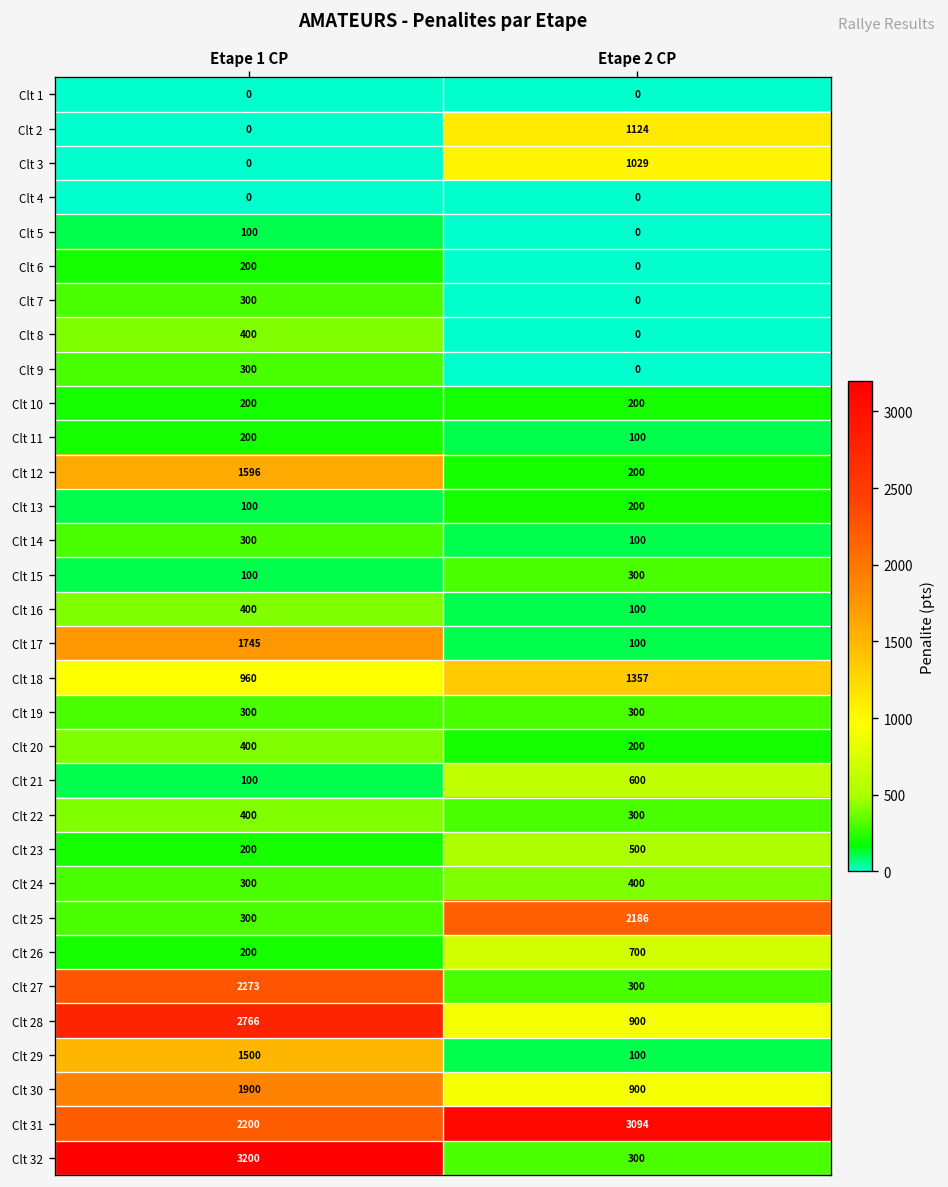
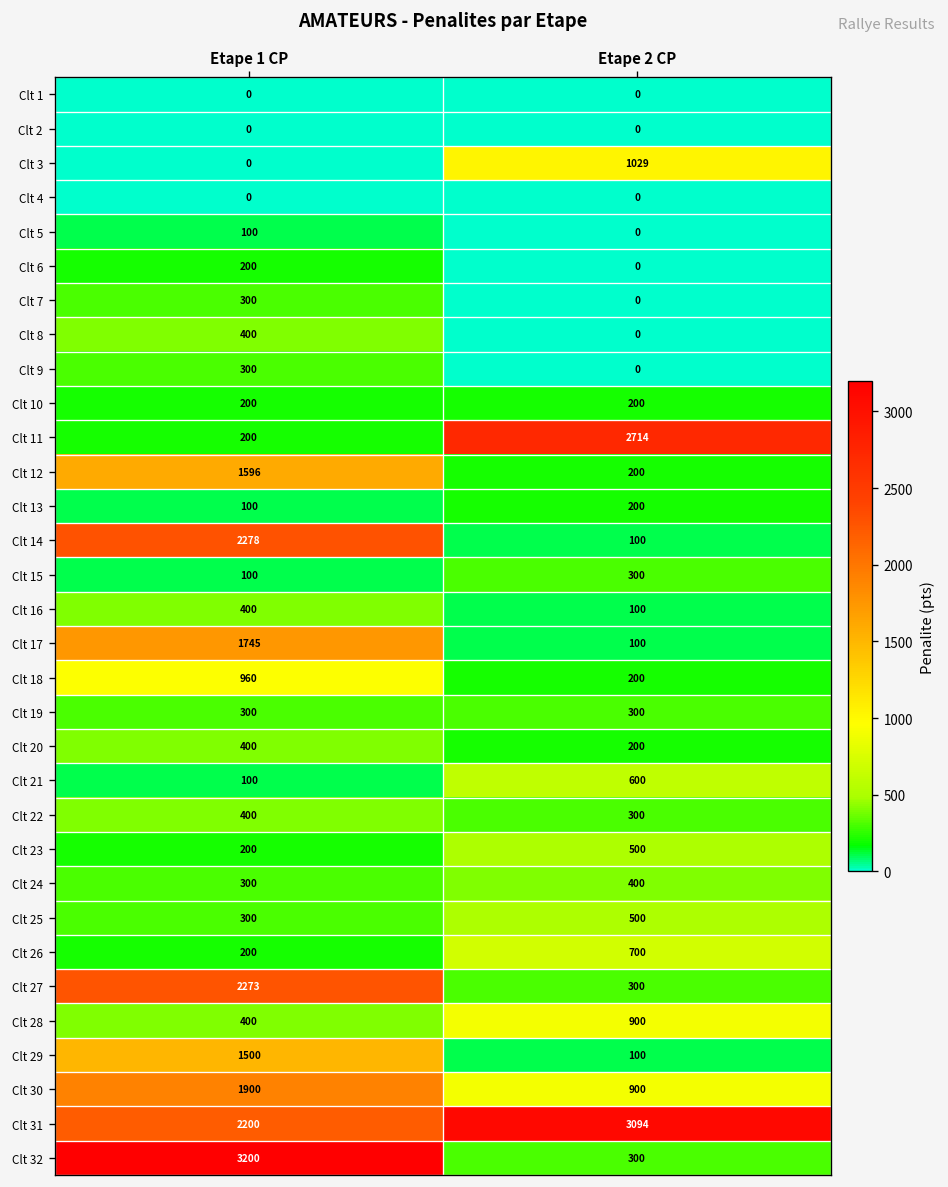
  {
    "Clt 1": {
      "Etape 1 CP": 0,
      "Etape 2 CP": 0
    },
    "Clt 2": {
      "Etape 1 CP": 0,
-     "Etape 2 CP": 1124
+     "Etape 2 CP": 0
    },
    "Clt 3": {
      "Etape 1 CP": 0,
      "Etape 2 CP": 1029
    },
    "Clt 4": {
      "Etape 1 CP": 0,
      "Etape 2 CP": 0
    },
    "Clt 5": {
      "Etape 1 CP": 100,
      "Etape 2 CP": 0
    },
    "Clt 6": {
      "Etape 1 CP": 200,
      "Etape 2 CP": 0
    },
    "Clt 7": {
      "Etape 1 CP": 300,
      "Etape 2 CP": 0
    },
    "Clt 8": {
      "Etape 1 CP": 400,
      "Etape 2 CP": 0
    },
    "Clt 9": {
      "Etape 1 CP": 300,
      "Etape 2 CP": 0
    },
    "Clt 10": {
      "Etape 1 CP": 200,
      "Etape 2 CP": 200
    },
    "Clt 11": {
      "Etape 1 CP": 200,
-     "Etape 2 CP": 100
+     "Etape 2 CP": 2714
    },
    "Clt 12": {
      "Etape 1 CP": 1596,
      "Etape 2 CP": 200
    },
    "Clt 13": {
      "Etape 1 CP": 100,
      "Etape 2 CP": 200
    },
    "Clt 14": {
-     "Etape 1 CP": 300,
+     "Etape 1 CP": 2278,
      "Etape 2 CP": 100
    },
    "Clt 15": {
      "Etape 1 CP": 100,
      "Etape 2 CP": 300
    },
    "Clt 16": {
      "Etape 1 CP": 400,
      "Etape 2 CP": 100
    },
    "Clt 17": {
      "Etape 1 CP": 1745,
      "Etape 2 CP": 100
    },
    "Clt 18": {
      "Etape 1 CP": 960,
-     "Etape 2 CP": 1357
+     "Etape 2 CP": 200
    },
    "Clt 19": {
      "Etape 1 CP": 300,
      "Etape 2 CP": 300
    },
    "Clt 20": {
      "Etape 1 CP": 400,
      "Etape 2 CP": 200
    },
    "Clt 21": {
      "Etape 1 CP": 100,
      "Etape 2 CP": 600
    },
    "Clt 22": {
      "Etape 1 CP": 400,
      "Etape 2 CP": 300
    },
    "Clt 23": {
      "Etape 1 CP": 200,
      "Etape 2 CP": 500
    },
    "Clt 24": {
      "Etape 1 CP": 300,
      "Etape 2 CP": 400
    },
    "Clt 25": {
      "Etape 1 CP": 300,
-     "Etape 2 CP": 2186
+     "Etape 2 CP": 500
    },
    "Clt 26": {
      "Etape 1 CP": 200,
      "Etape 2 CP": 700
    },
    "Clt 27": {
      "Etape 1 CP": 2273,
      "Etape 2 CP": 300
    },
    "Clt 28": {
-     "Etape 1 CP": 2766,
+     "Etape 1 CP": 400,
      "Etape 2 CP": 900
    },
    "Clt 29": {
      "Etape 1 CP": 1500,
      "Etape 2 CP": 100
    },
    "Clt 30": {
      "Etape 1 CP": 1900,
      "Etape 2 CP": 900
    },
    "Clt 31": {
      "Etape 1 CP": 2200,
      "Etape 2 CP": 3094
    },
    "Clt 32": {
      "Etape 1 CP": 3200,
      "Etape 2 CP": 300
    }
  }
